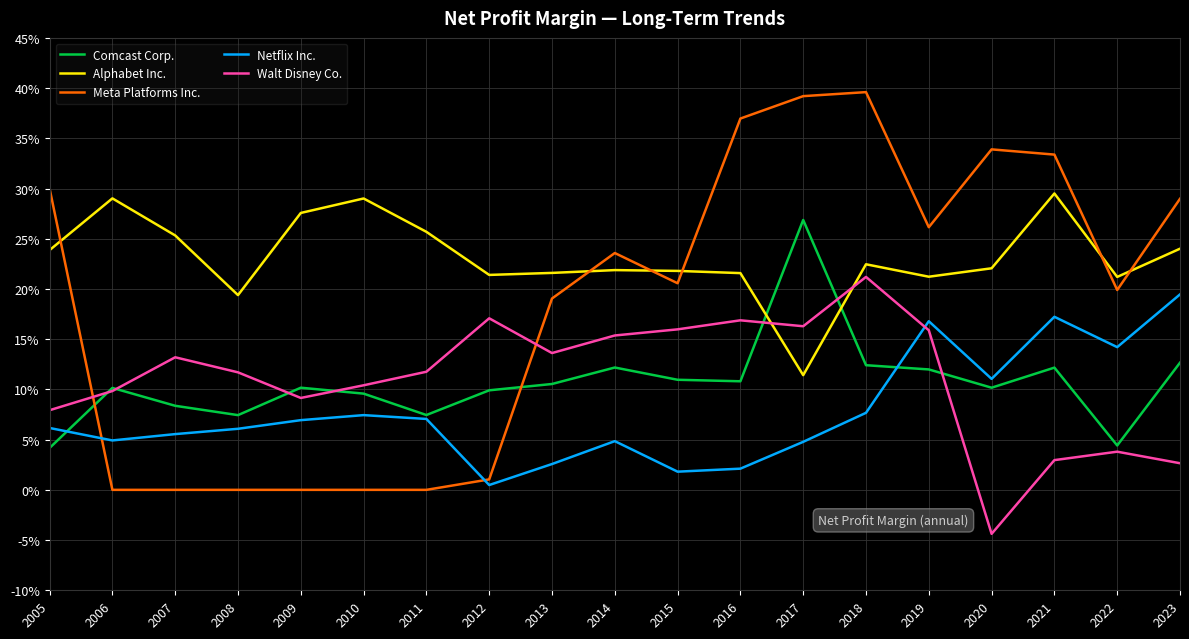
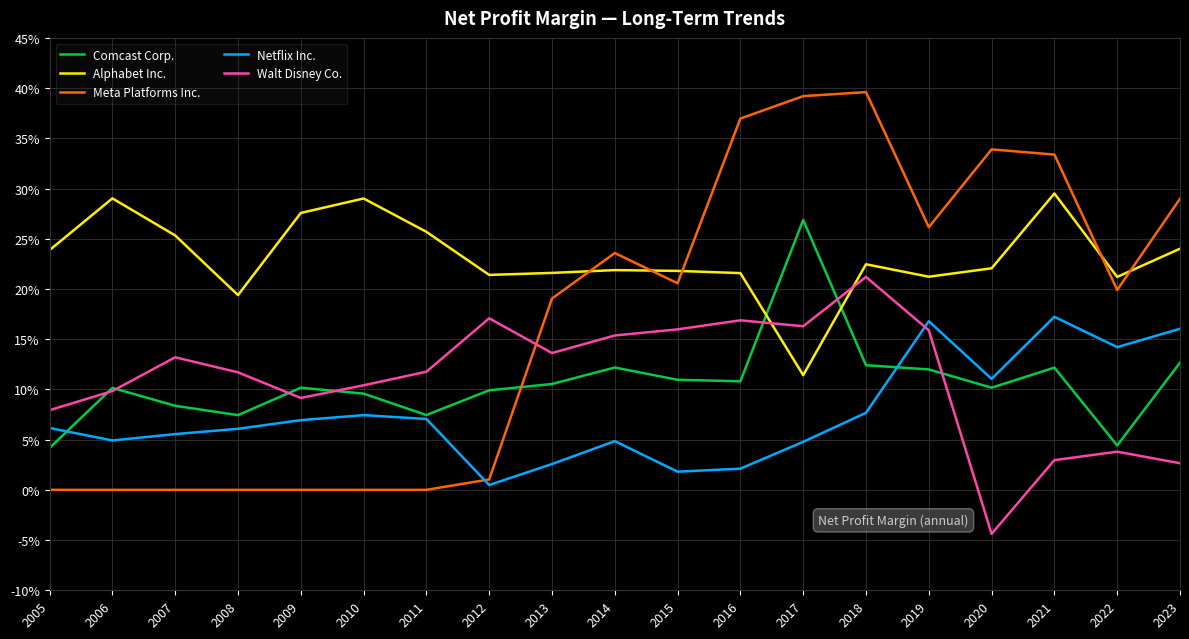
  {
    "Comcast Corp.": {
      "2005": "4.2%",
      "2006": "10.2%",
      "2007": "8.4%",
      "2008": "7.4%",
      "2009": "10.2%",
      "2010": "9.6%",
      "2011": "7.4%",
      "2012": "9.9%",
      "2013": "10.5%",
      "2014": "12.2%",
      "2015": "11.0%",
      "2016": "10.8%",
      "2017": "26.9%",
      "2018": "12.4%",
      "2019": "12.0%",
      "2020": "10.2%",
      "2021": "12.2%",
      "2022": "4.4%",
      "2023": "12.7%"
    },
    "Alphabet Inc.": {
      "2005": "23.9%",
      "2006": "29.0%",
      "2007": "25.3%",
      "2008": "19.4%",
      "2009": "27.6%",
      "2010": "29.0%",
      "2011": "25.7%",
      "2012": "21.4%",
      "2013": "21.6%",
      "2014": "21.9%",
      "2015": "21.8%",
      "2016": "21.6%",
      "2017": "11.4%",
      "2018": "22.5%",
      "2019": "21.2%",
      "2020": "22.1%",
      "2021": "29.5%",
      "2022": "21.2%",
      "2023": "24.0%"
    },
    "Meta Platforms Inc.": {
-     "2005": "30.0%",
+     "2005": "0.0%",
      "2006": "0.0%",
      "2007": "0.0%",
      "2008": "0.0%",
      "2009": "0.0%",
      "2010": "0.0%",
      "2011": "0.0%",
      "2012": "1.0%",
      "2013": "19.1%",
      "2014": "23.6%",
      "2015": "20.6%",
      "2016": "37.0%",
      "2017": "39.2%",
      "2018": "39.6%",
      "2019": "26.2%",
      "2020": "33.9%",
      "2021": "33.4%",
      "2022": "19.9%",
      "2023": "29.0%"
    },
    "Netflix Inc.": {
      "2005": "6.2%",
      "2006": "4.9%",
      "2007": "5.6%",
      "2008": "6.1%",
      "2009": "6.9%",
      "2010": "7.4%",
      "2011": "7.1%",
      "2012": "0.5%",
      "2013": "2.6%",
      "2014": "4.9%",
      "2015": "1.8%",
      "2016": "2.1%",
      "2017": "4.8%",
      "2018": "7.7%",
      "2019": "16.8%",
      "2020": "11.1%",
      "2021": "17.2%",
      "2022": "14.2%",
-     "2023": "19.5%"
+     "2023": "16.0%"
    },
    "Walt Disney Co.": {
      "2005": "7.9%",
      "2006": "9.8%",
      "2007": "13.2%",
      "2008": "11.7%",
      "2009": "9.2%",
      "2010": "10.4%",
      "2011": "11.8%",
      "2012": "17.1%",
      "2013": "13.6%",
      "2014": "15.4%",
      "2015": "16.0%",
      "2016": "16.9%",
      "2017": "16.3%",
      "2018": "21.2%",
      "2019": "15.9%",
      "2020": "-4.4%",
      "2021": "3.0%",
      "2022": "3.8%",
      "2023": "2.7%"
    }
  }
